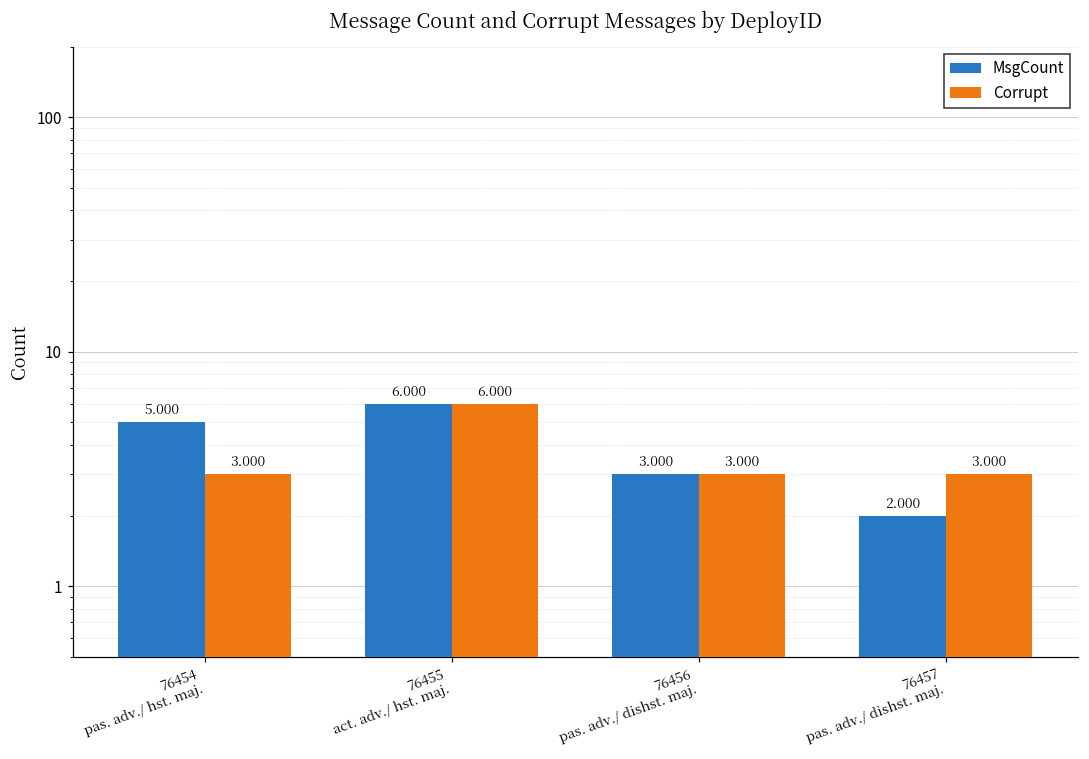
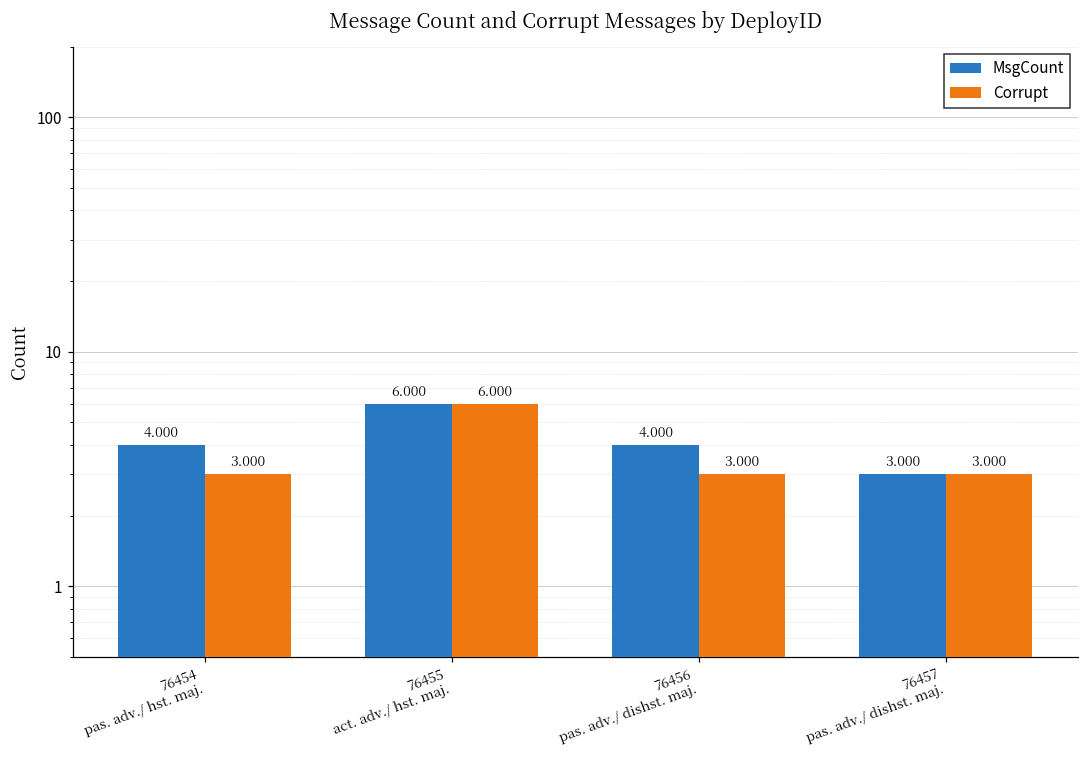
  {
    "MsgCount": {
-     "76454 pas. adv./ hst. maj.": 5.000,
+     "76454 pas. adv./ hst. maj.": 4.000,
      "76455 act. adv./ hst. maj.": 6.000,
-     "76456 pas. adv./ dishst. maj.": 3.000,
-     "76457 pas. adv./ dishst. maj.": 2.000
+     "76456 pas. adv./ dishst. maj.": 4.000,
+     "76457 pas. adv./ dishst. maj.": 3.000
    },
    "Corrupt": {
      "76454 pas. adv./ hst. maj.": 3.000,
      "76455 act. adv./ hst. maj.": 6.000,
      "76456 pas. adv./ dishst. maj.": 3.000,
      "76457 pas. adv./ dishst. maj.": 3.000
    }
  }
